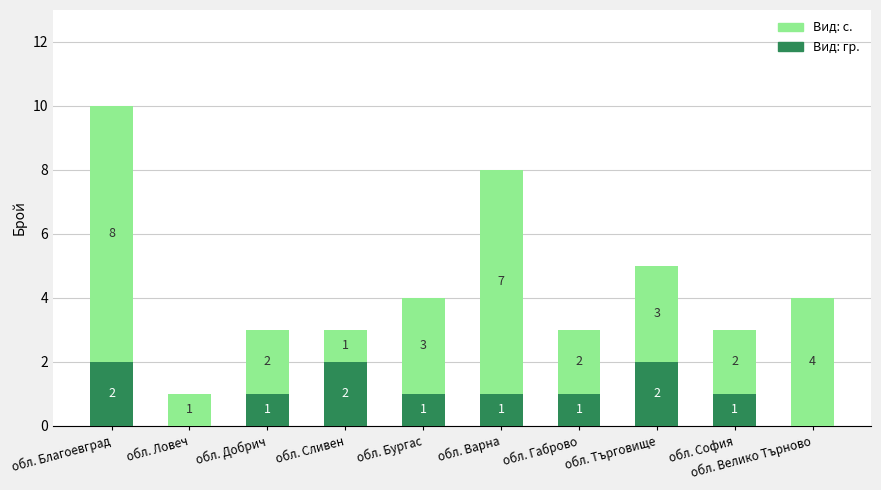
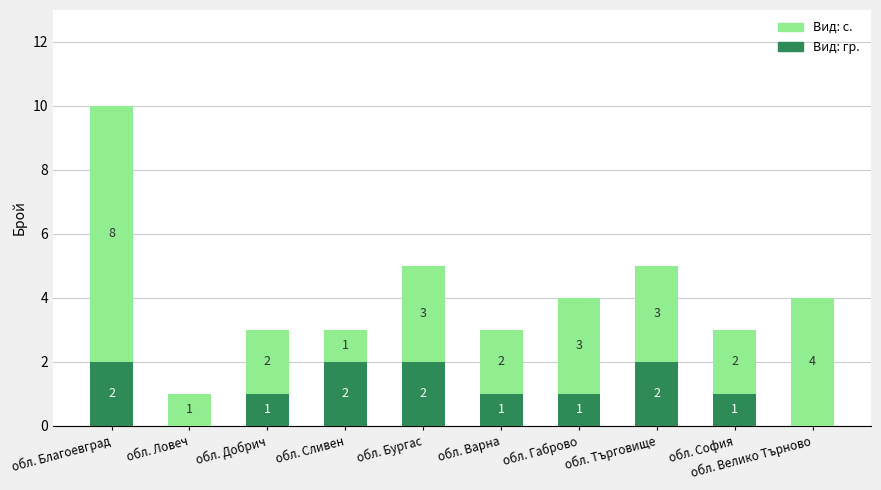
  {
    "Вид: гр.": {
      "обл. Благоевград": 2,
      "обл. Добрич": 1,
      "обл. Сливен": 2,
-     "обл. Бургас": 1,
+     "обл. Бургас": 2,
      "обл. Варна": 1,
      "обл. Габрово": 1,
      "обл. Търговище": 2,
      "обл. София": 1
    },
    "Вид: с.": {
      "обл. Благоевград": 8,
      "обл. Ловеч": 1,
      "обл. Добрич": 2,
      "обл. Сливен": 1,
      "обл. Бургас": 3,
-     "обл. Варна": 7,
-     "обл. Габрово": 2,
+     "обл. Варна": 2,
+     "обл. Габрово": 3,
      "обл. Търговище": 3,
      "обл. София": 2,
      "обл. Велико Търново": 4
    }
  }
